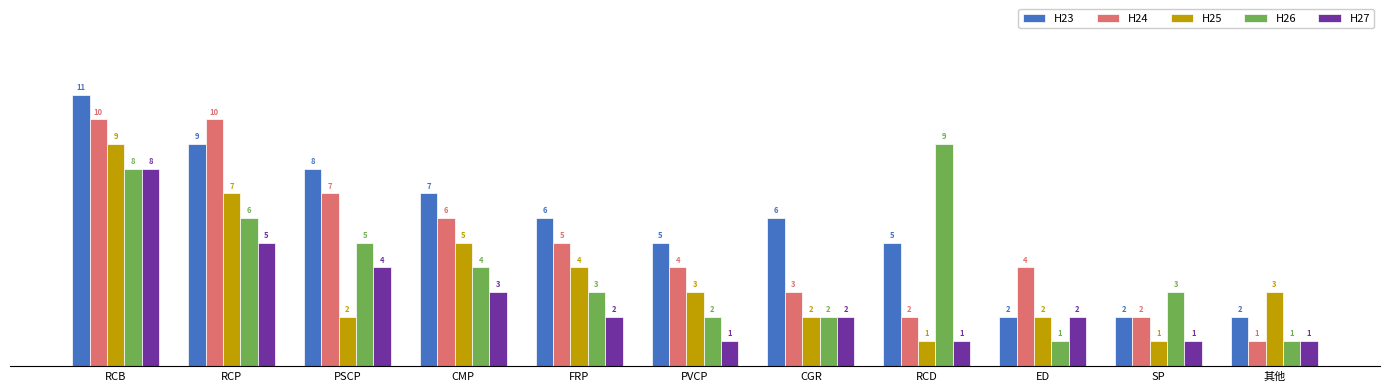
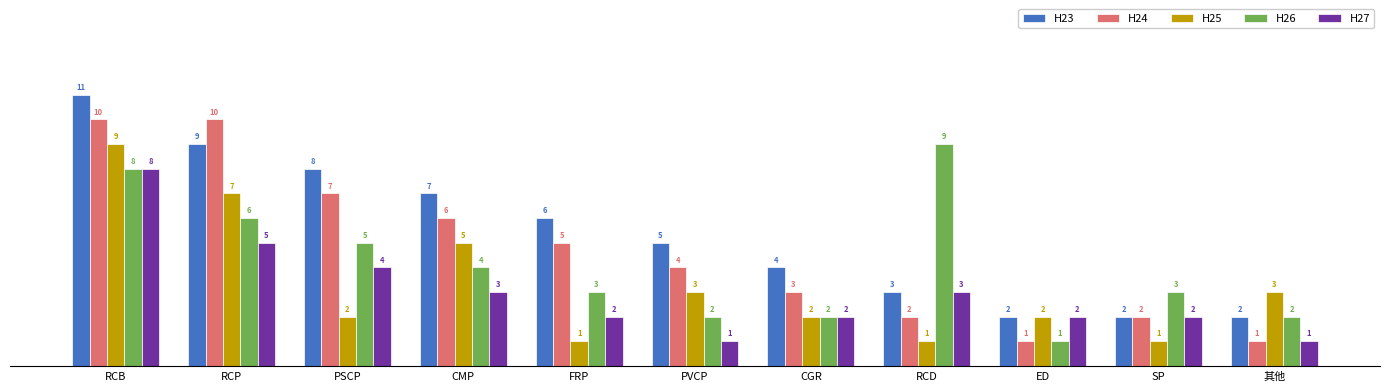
  {
    "H23": {
      "RCB": 11,
      "RCP": 9,
      "PSCP": 8,
      "CMP": 7,
      "FRP": 6,
      "PVCP": 5,
-     "CGR": 6,
-     "RCD": 5,
+     "CGR": 4,
+     "RCD": 3,
      "ED": 2,
      "SP": 2,
      "其他": 2
    },
    "H24": {
      "RCB": 10,
      "RCP": 10,
      "PSCP": 7,
      "CMP": 6,
      "FRP": 5,
      "PVCP": 4,
      "CGR": 3,
      "RCD": 2,
-     "ED": 4,
+     "ED": 1,
      "SP": 2,
      "其他": 1
    },
    "H25": {
      "RCB": 9,
      "RCP": 7,
      "PSCP": 2,
      "CMP": 5,
-     "FRP": 4,
+     "FRP": 1,
      "PVCP": 3,
      "CGR": 2,
      "RCD": 1,
      "ED": 2,
      "SP": 1,
      "其他": 3
    },
    "H26": {
      "RCB": 8,
      "RCP": 6,
      "PSCP": 5,
      "CMP": 4,
      "FRP": 3,
      "PVCP": 2,
      "CGR": 2,
      "RCD": 9,
      "ED": 1,
      "SP": 3,
-     "其他": 1
+     "其他": 2
    },
    "H27": {
      "RCB": 8,
      "RCP": 5,
      "PSCP": 4,
      "CMP": 3,
      "FRP": 2,
      "PVCP": 1,
      "CGR": 2,
-     "RCD": 1,
+     "RCD": 3,
      "ED": 2,
-     "SP": 1,
+     "SP": 2,
      "其他": 1
    }
  }
